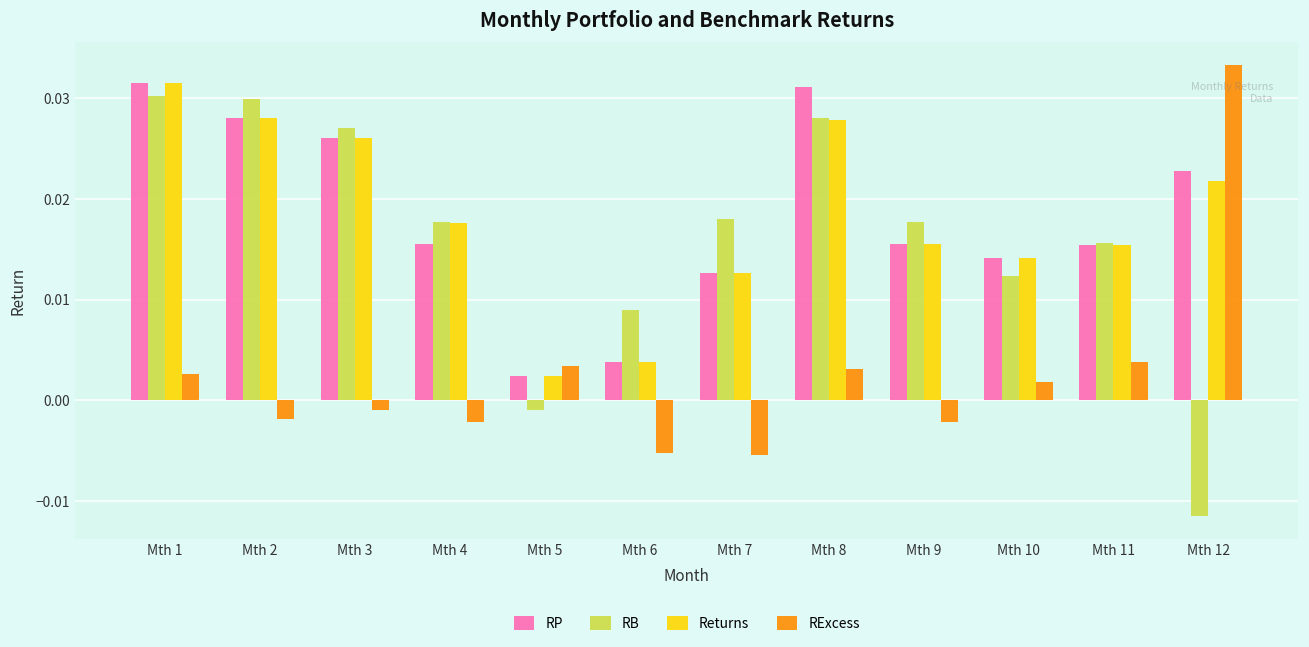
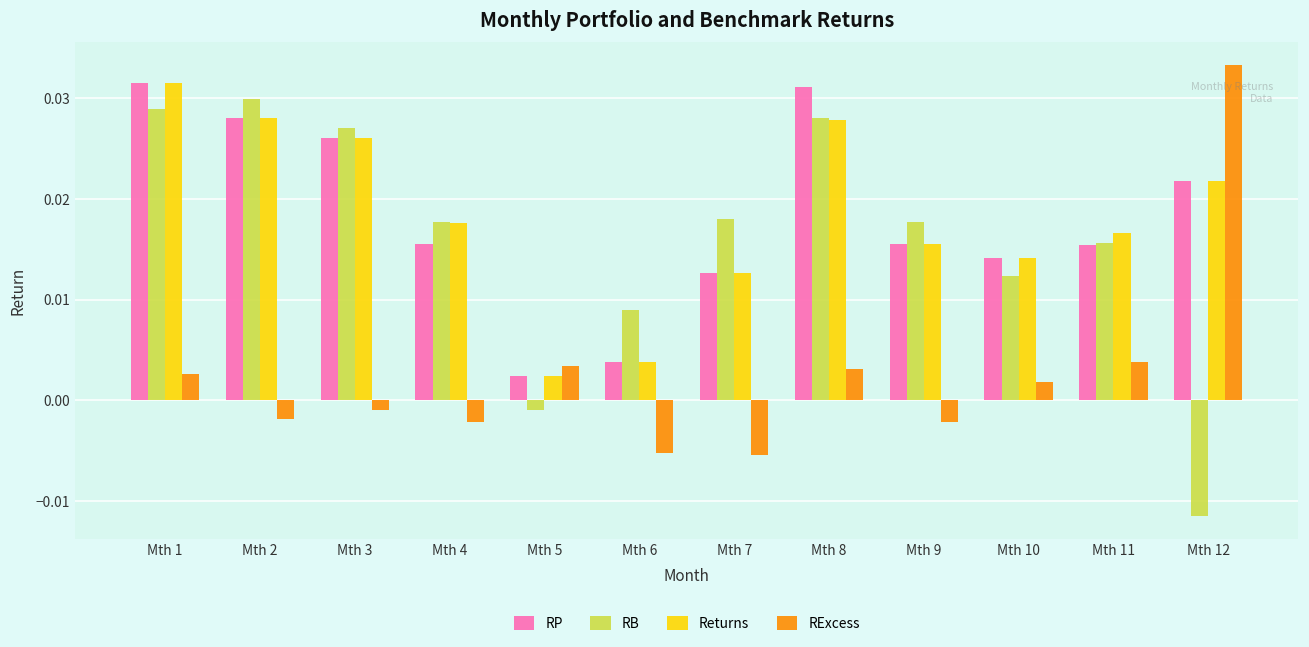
  {
    "RP": {
      "Mth 1": 0.032,
      "Mth 2": 0.028,
      "Mth 3": 0.026,
      "Mth 4": 0.016,
      "Mth 5": 0.002,
      "Mth 6": 0.004,
      "Mth 7": 0.013,
      "Mth 8": 0.031,
      "Mth 9": 0.016,
      "Mth 10": 0.014,
      "Mth 11": 0.015,
-     "Mth 12": 0.023
+     "Mth 12": 0.022
    },
    "RB": {
-     "Mth 1": 0.030,
+     "Mth 1": 0.029,
      "Mth 2": 0.030,
      "Mth 3": 0.027,
      "Mth 4": 0.018,
      "Mth 5": -0.001,
      "Mth 6": 0.009,
      "Mth 7": 0.018,
      "Mth 8": 0.028,
      "Mth 9": 0.018,
      "Mth 10": 0.012,
      "Mth 11": 0.016,
      "Mth 12": -0.012
    },
    "Returns": {
      "Mth 1": 0.032,
      "Mth 2": 0.028,
      "Mth 3": 0.026,
      "Mth 4": 0.018,
      "Mth 5": 0.002,
      "Mth 6": 0.004,
      "Mth 7": 0.013,
      "Mth 8": 0.028,
      "Mth 9": 0.016,
      "Mth 10": 0.014,
-     "Mth 11": 0.015,
+     "Mth 11": 0.017,
      "Mth 12": 0.022
    },
    "RExcess": {
      "Mth 1": 0.003,
      "Mth 2": -0.002,
      "Mth 3": -0.001,
      "Mth 4": -0.002,
      "Mth 5": 0.003,
      "Mth 6": -0.005,
      "Mth 7": -0.005,
      "Mth 8": 0.003,
      "Mth 9": -0.002,
      "Mth 10": 0.002,
      "Mth 11": 0.004,
      "Mth 12": 0.033
    }
  }
